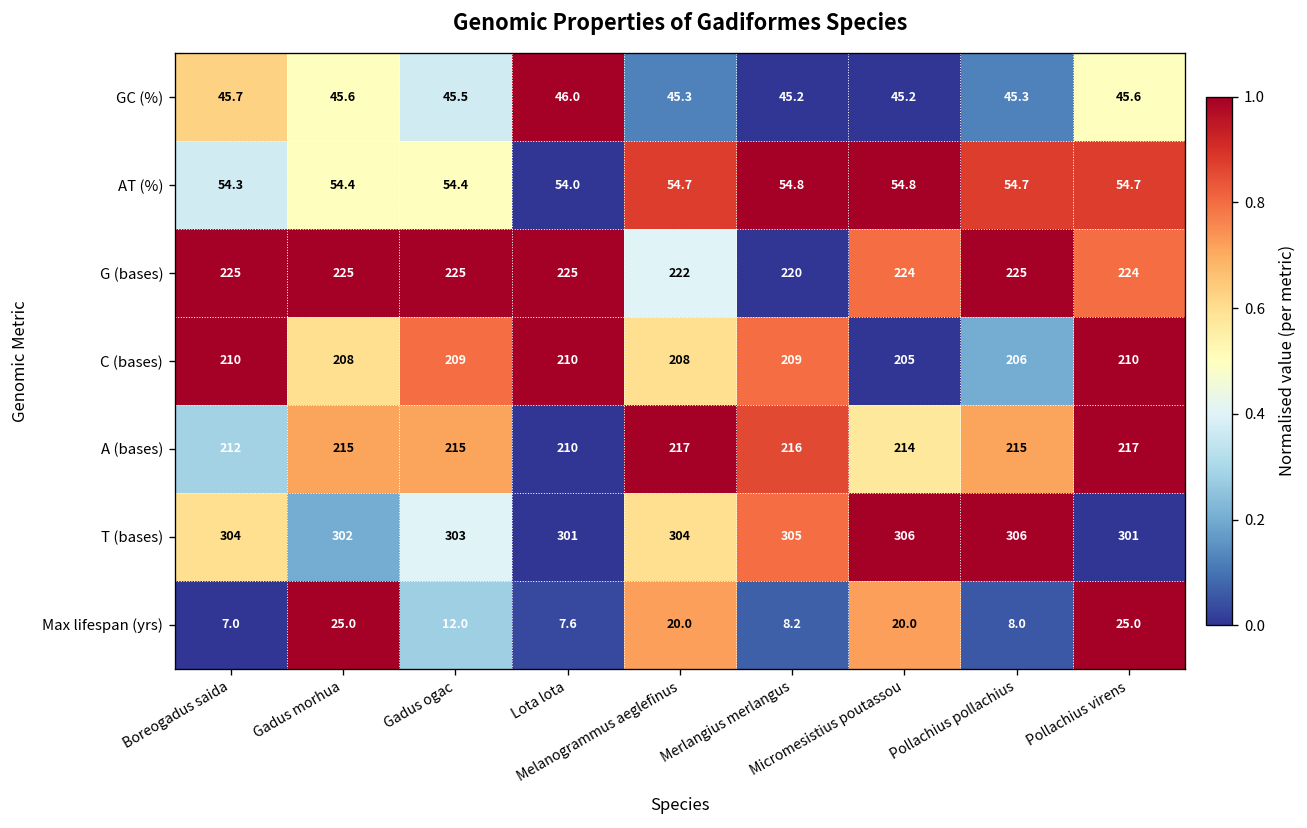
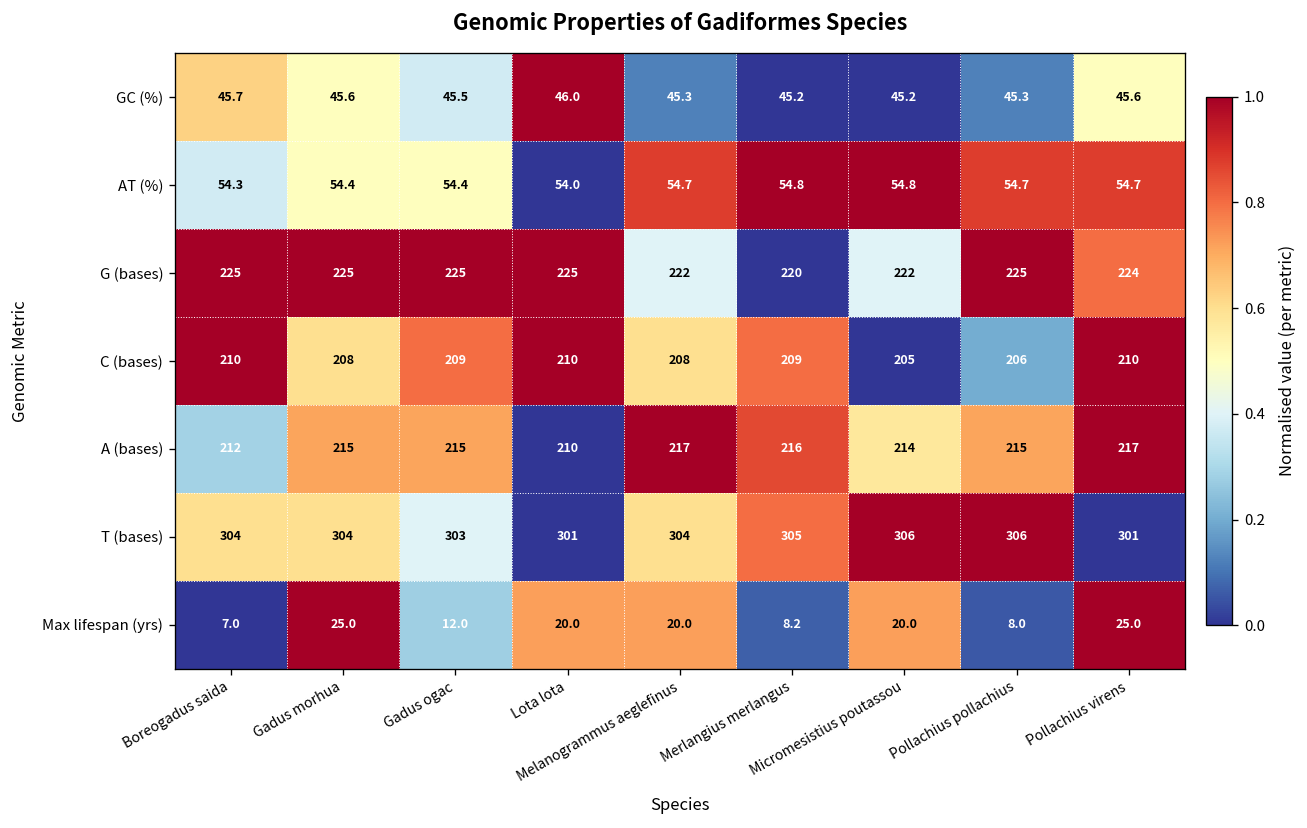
  {
    "GC (%)": {
      "Boreogadus saida": 45.7,
      "Gadus morhua": 45.6,
      "Gadus ogac": 45.5,
      "Lota lota": 46.0,
      "Melanogrammus aeglefinus": 45.3,
      "Merlangius merlangus": 45.2,
      "Micromesistius poutassou": 45.2,
      "Pollachius pollachius": 45.3,
      "Pollachius virens": 45.6
    },
    "AT (%)": {
      "Boreogadus saida": 54.3,
      "Gadus morhua": 54.4,
      "Gadus ogac": 54.4,
      "Lota lota": 54.0,
      "Melanogrammus aeglefinus": 54.7,
      "Merlangius merlangus": 54.8,
      "Micromesistius poutassou": 54.8,
      "Pollachius pollachius": 54.7,
      "Pollachius virens": 54.7
    },
    "G (bases)": {
      "Boreogadus saida": 225,
      "Gadus morhua": 225,
      "Gadus ogac": 225,
      "Lota lota": 225,
      "Melanogrammus aeglefinus": 222,
      "Merlangius merlangus": 220,
-     "Micromesistius poutassou": 224,
+     "Micromesistius poutassou": 222,
      "Pollachius pollachius": 225,
      "Pollachius virens": 224
    },
    "C (bases)": {
      "Boreogadus saida": 210,
      "Gadus morhua": 208,
      "Gadus ogac": 209,
      "Lota lota": 210,
      "Melanogrammus aeglefinus": 208,
      "Merlangius merlangus": 209,
      "Micromesistius poutassou": 205,
      "Pollachius pollachius": 206,
      "Pollachius virens": 210
    },
    "A (bases)": {
      "Boreogadus saida": 212,
      "Gadus morhua": 215,
      "Gadus ogac": 215,
      "Lota lota": 210,
      "Melanogrammus aeglefinus": 217,
      "Merlangius merlangus": 216,
      "Micromesistius poutassou": 214,
      "Pollachius pollachius": 215,
      "Pollachius virens": 217
    },
    "T (bases)": {
      "Boreogadus saida": 304,
-     "Gadus morhua": 302,
+     "Gadus morhua": 304,
      "Gadus ogac": 303,
      "Lota lota": 301,
      "Melanogrammus aeglefinus": 304,
      "Merlangius merlangus": 305,
      "Micromesistius poutassou": 306,
      "Pollachius pollachius": 306,
      "Pollachius virens": 301
    },
    "Max lifespan (yrs)": {
      "Boreogadus saida": 7.0,
      "Gadus morhua": 25.0,
      "Gadus ogac": 12.0,
-     "Lota lota": 7.6,
+     "Lota lota": 20.0,
      "Melanogrammus aeglefinus": 20.0,
      "Merlangius merlangus": 8.2,
      "Micromesistius poutassou": 20.0,
      "Pollachius pollachius": 8.0,
      "Pollachius virens": 25.0
    }
  }
